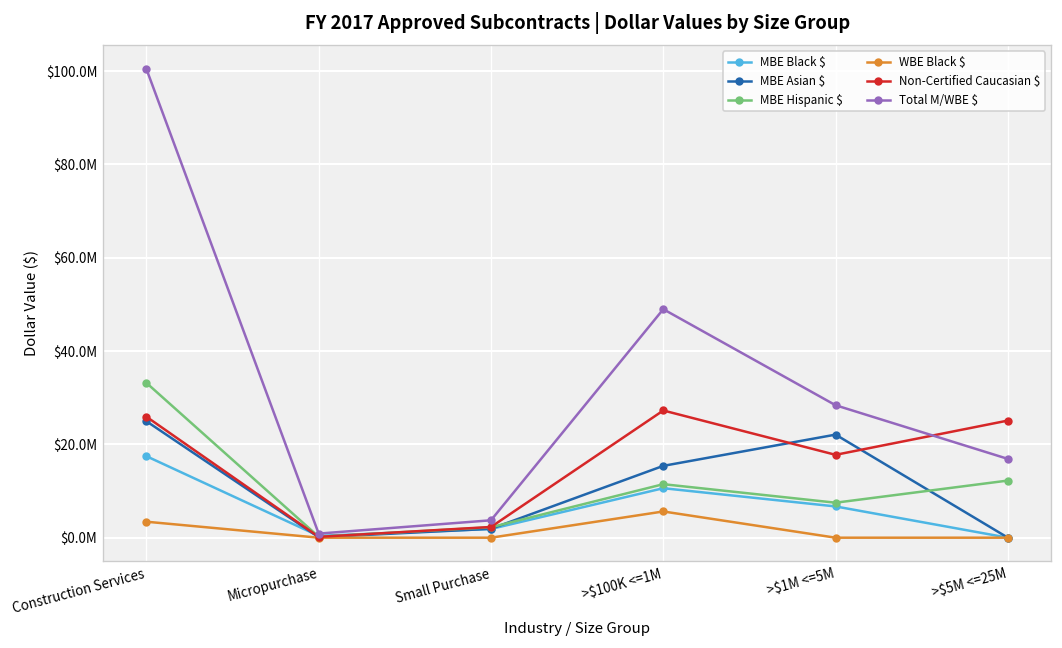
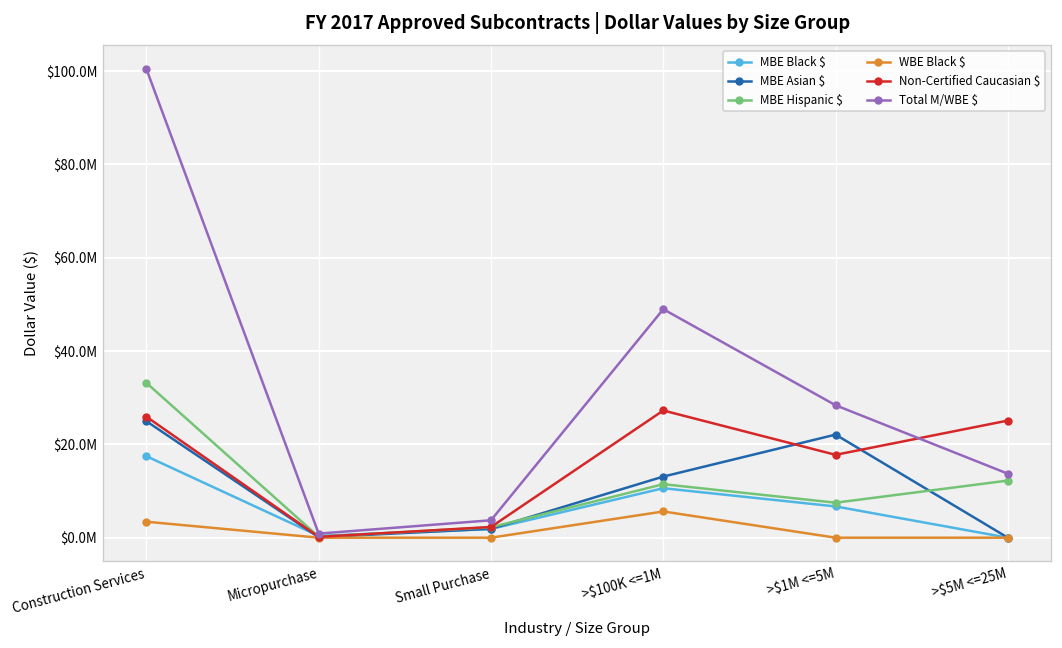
  {
    "MBE Black $": {
      "Construction Services": "$17000000",
      ">$100K <=1M": "$11000000",
      ">$1M <=5M": "$7000000"
    },
    "MBE Asian $": {
      "Construction Services": "$25000000",
-     ">$100K <=1M": "$15000000",
+     ">$100K <=1M": "$13000000",
      ">$1M <=5M": "$22000000"
    },
    "MBE Hispanic $": {
      "Construction Services": "$33000000",
      ">$100K <=1M": "$11000000",
      ">$1M <=5M": "$7000000",
      ">$5M <=25M": "$12000000"
    },
    "WBE Black $": {
      "Construction Services": "$3000000",
      "Small Purchase": "$0",
      ">$100K <=1M": "$6000000",
      ">$1M <=5M": "$0"
    },
    "Non-Certified Caucasian $": {
      "Construction Services": "$26000000",
      ">$100K <=1M": "$27000000",
      ">$1M <=5M": "$18000000",
      ">$5M <=25M": "$25000000"
    },
    "Total M/WBE $": {
      "Construction Services": "$100000000",
      "Small Purchase": "$4000000",
      ">$100K <=1M": "$49000000",
      ">$1M <=5M": "$28000000",
-     ">$5M <=25M": "$17000000"
+     ">$5M <=25M": "$14000000"
    }
  }
